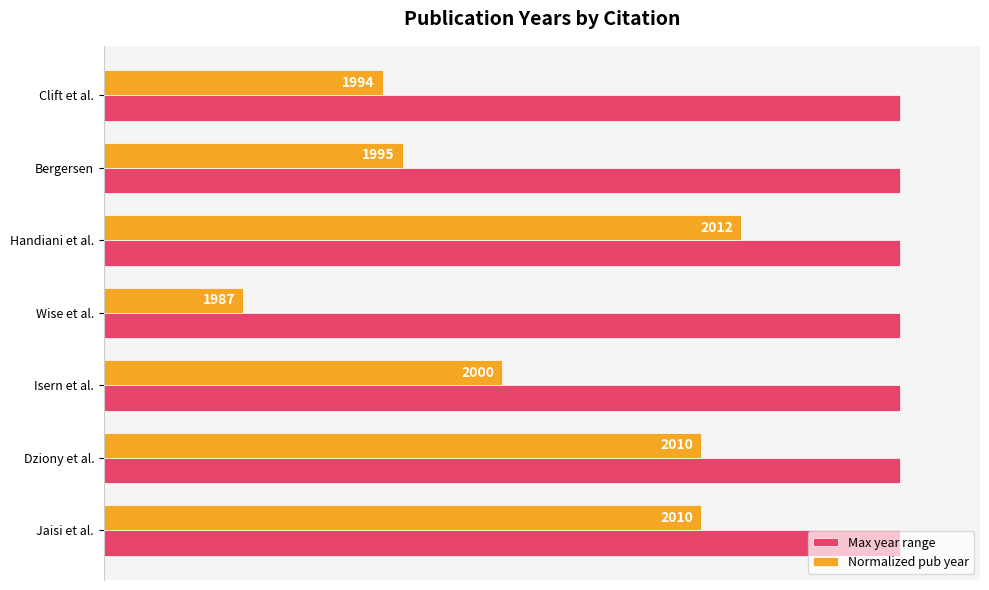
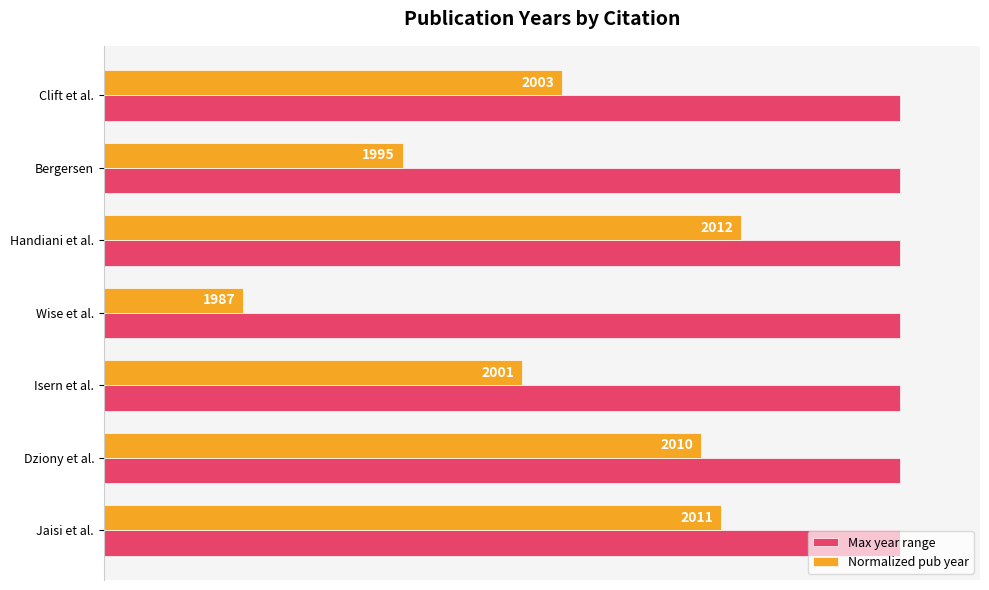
  {
    "Normalized pub year": {
-     "Clift et al.": 1994,
-     "Isern et al.": 2000,
-     "Jaisi et al.": 2010
+     "Clift et al.": 2003,
+     "Isern et al.": 2001,
+     "Jaisi et al.": 2011
    }
  }
